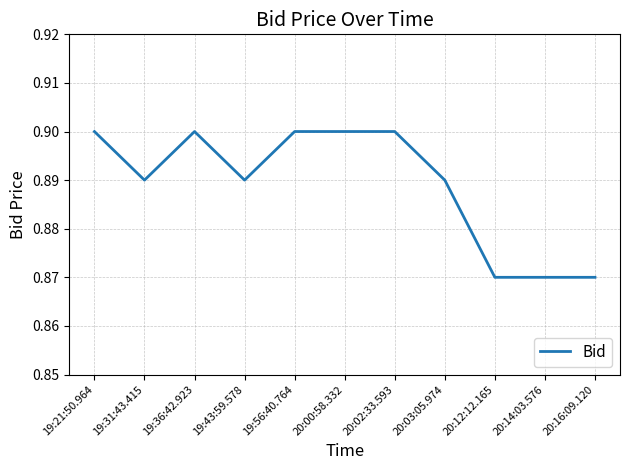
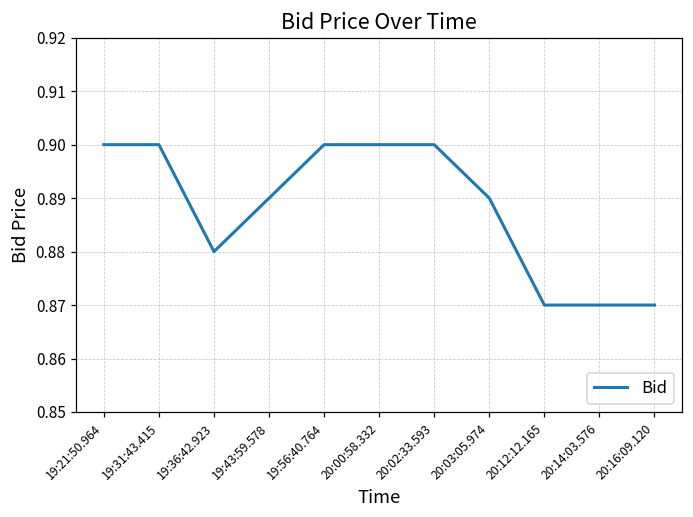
  {
    "19:21:50.964": 0.90,
-   "19:31:43.415": 0.89,
-   "19:36:42.923": 0.90,
+   "19:31:43.415": 0.90,
+   "19:36:42.923": 0.88,
    "19:43:59.578": 0.89,
    "19:56:40.764": 0.90,
    "20:00:58.332": 0.90,
    "20:02:33.593": 0.90,
    "20:03:05.974": 0.89,
    "20:12:12.165": 0.87,
    "20:14:03.576": 0.87,
    "20:16:09.120": 0.87
  }
